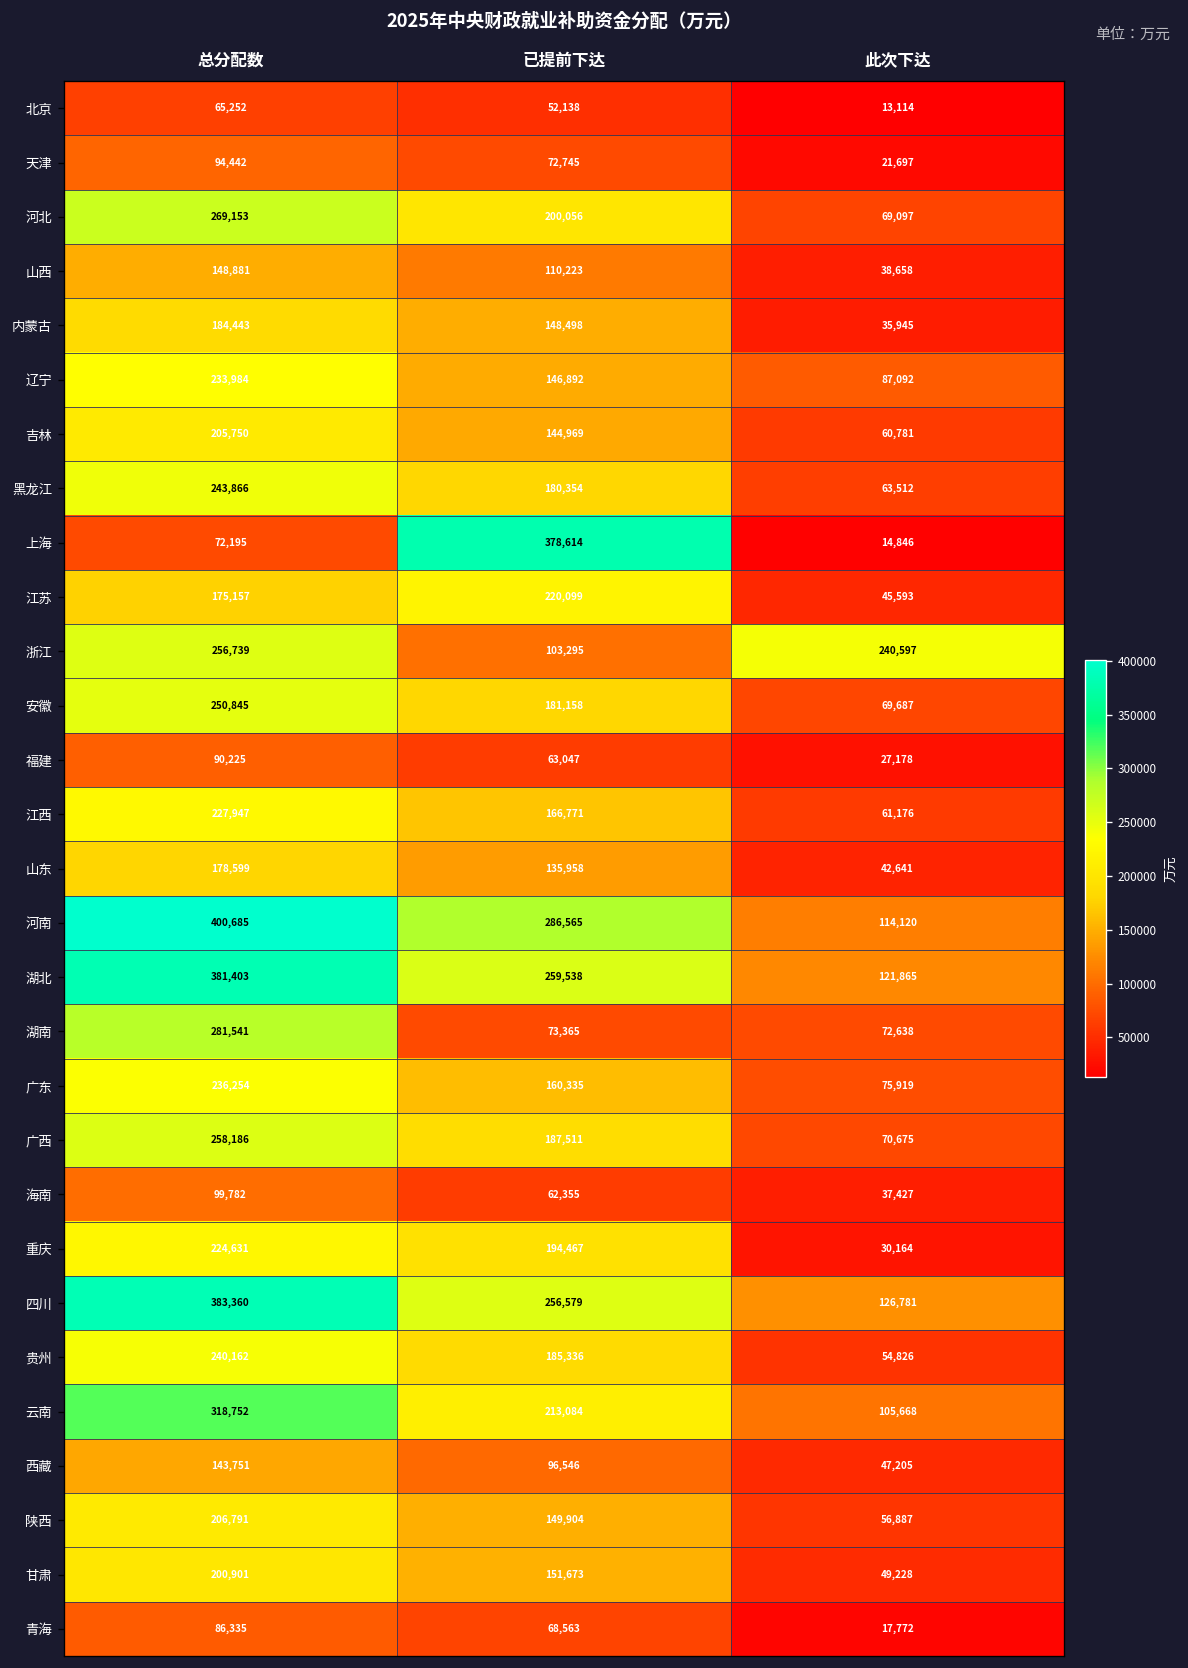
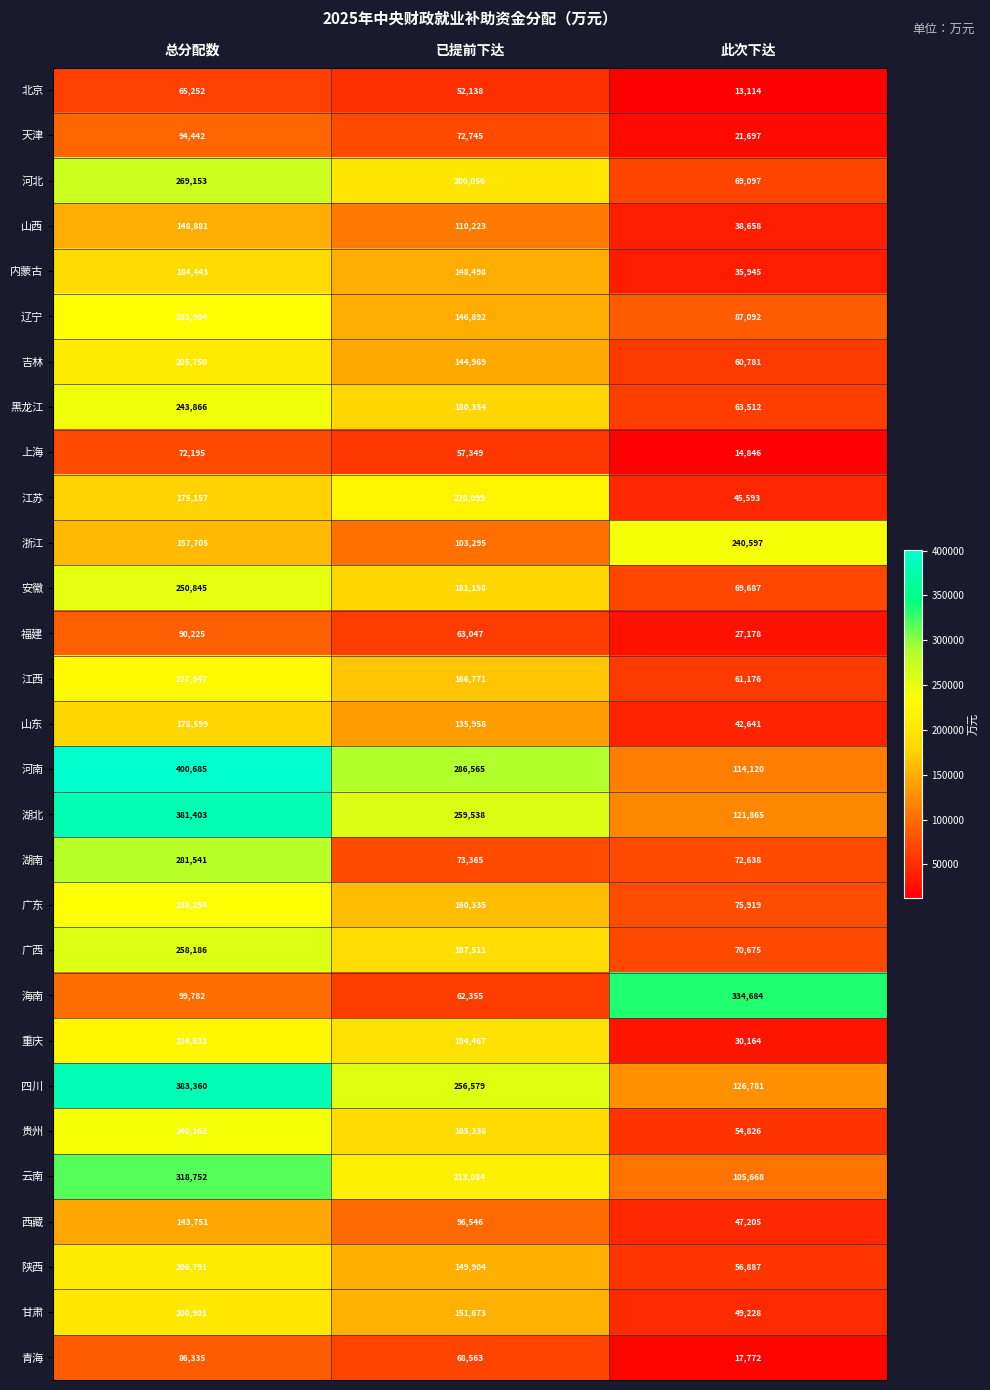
  {
    "北京": {
      "总分配数": "65,252",
      "已提前下达": "52,138",
      "此次下达": "13,114"
    },
    "天津": {
      "总分配数": "94,442",
      "已提前下达": "72,745",
      "此次下达": "21,697"
    },
    "河北": {
      "总分配数": "269,153",
      "已提前下达": "200,056",
      "此次下达": "69,097"
    },
    "山西": {
      "总分配数": "148,881",
      "已提前下达": "110,223",
      "此次下达": "38,658"
    },
    "内蒙古": {
      "总分配数": "184,443",
      "已提前下达": "148,498",
      "此次下达": "35,945"
    },
    "辽宁": {
      "总分配数": "233,984",
      "已提前下达": "146,892",
      "此次下达": "87,092"
    },
    "吉林": {
      "总分配数": "205,750",
      "已提前下达": "144,969",
      "此次下达": "60,781"
    },
    "黑龙江": {
      "总分配数": "243,866",
      "已提前下达": "180,354",
      "此次下达": "63,512"
    },
    "上海": {
      "总分配数": "72,195",
-     "已提前下达": "378,614",
+     "已提前下达": "57,349",
      "此次下达": "14,846"
    },
    "江苏": {
      "总分配数": "175,157",
      "已提前下达": "220,099",
      "此次下达": "45,593"
    },
    "浙江": {
-     "总分配数": "256,739",
+     "总分配数": "157,705",
      "已提前下达": "103,295",
      "此次下达": "240,597"
    },
    "安徽": {
      "总分配数": "250,845",
      "已提前下达": "181,158",
      "此次下达": "69,687"
    },
    "福建": {
      "总分配数": "90,225",
      "已提前下达": "63,047",
      "此次下达": "27,178"
    },
    "江西": {
      "总分配数": "227,947",
      "已提前下达": "166,771",
      "此次下达": "61,176"
    },
    "山东": {
      "总分配数": "178,599",
      "已提前下达": "135,958",
      "此次下达": "42,641"
    },
    "河南": {
      "总分配数": "400,685",
      "已提前下达": "286,565",
      "此次下达": "114,120"
    },
    "湖北": {
      "总分配数": "381,403",
      "已提前下达": "259,538",
      "此次下达": "121,865"
    },
    "湖南": {
      "总分配数": "281,541",
      "已提前下达": "73,365",
      "此次下达": "72,638"
    },
    "广东": {
      "总分配数": "236,254",
      "已提前下达": "160,335",
      "此次下达": "75,919"
    },
    "广西": {
      "总分配数": "258,186",
      "已提前下达": "187,511",
      "此次下达": "70,675"
    },
    "海南": {
      "总分配数": "99,782",
      "已提前下达": "62,355",
-     "此次下达": "37,427"
+     "此次下达": "334,684"
    },
    "重庆": {
      "总分配数": "224,631",
      "已提前下达": "194,467",
      "此次下达": "30,164"
    },
    "四川": {
      "总分配数": "383,360",
      "已提前下达": "256,579",
      "此次下达": "126,781"
    },
    "贵州": {
      "总分配数": "240,162",
      "已提前下达": "185,336",
      "此次下达": "54,826"
    },
    "云南": {
      "总分配数": "318,752",
      "已提前下达": "213,084",
      "此次下达": "105,668"
    },
    "西藏": {
      "总分配数": "143,751",
      "已提前下达": "96,546",
      "此次下达": "47,205"
    },
    "陕西": {
      "总分配数": "206,791",
      "已提前下达": "149,904",
      "此次下达": "56,887"
    },
    "甘肃": {
      "总分配数": "200,901",
      "已提前下达": "151,673",
      "此次下达": "49,228"
    },
    "青海": {
      "总分配数": "86,335",
      "已提前下达": "68,563",
      "此次下达": "17,772"
    }
  }
